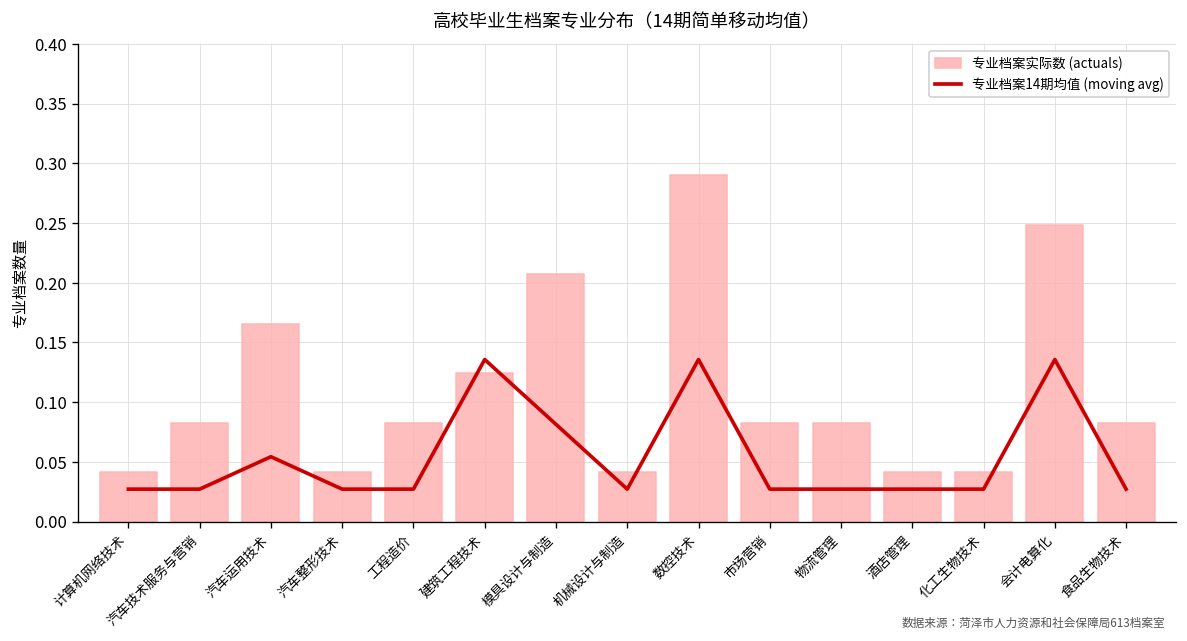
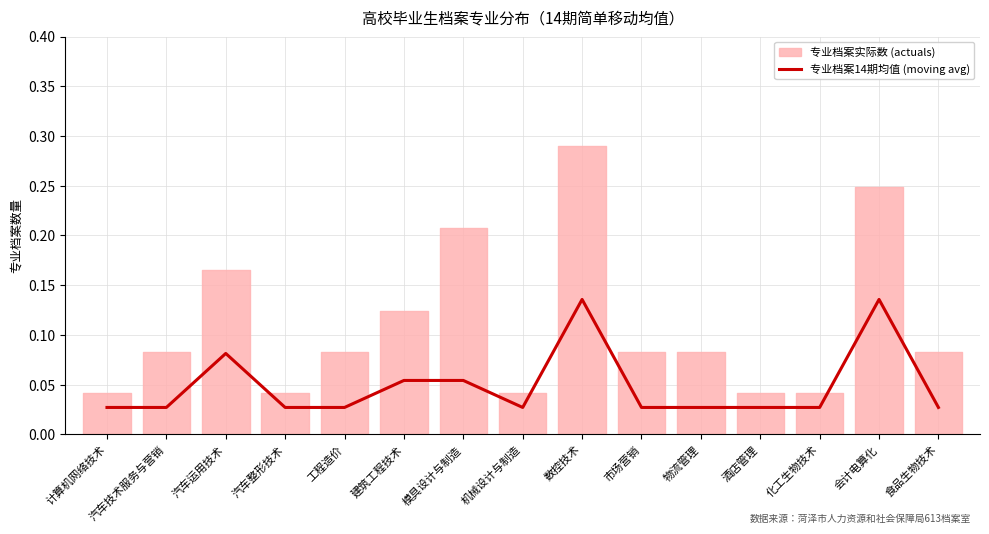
  {
    "专业档案14期均值 (moving avg)": {
      "计算机网络技术": 0.03,
      "汽车技术服务与营销": 0.03,
-     "汽车运用技术": 0.05,
+     "汽车运用技术": 0.08,
      "汽车整形技术": 0.03,
      "工程造价": 0.03,
-     "建筑工程技术": 0.14,
-     "模具设计与制造": 0.08,
+     "建筑工程技术": 0.05,
+     "模具设计与制造": 0.05,
      "机械设计与制造": 0.03,
      "数控技术": 0.14,
      "市场营销": 0.03,
      "物流管理": 0.03,
      "酒店管理": 0.03,
      "化工生物技术": 0.03,
      "会计电算化": 0.14,
      "食品生物技术": 0.03
    }
  }
